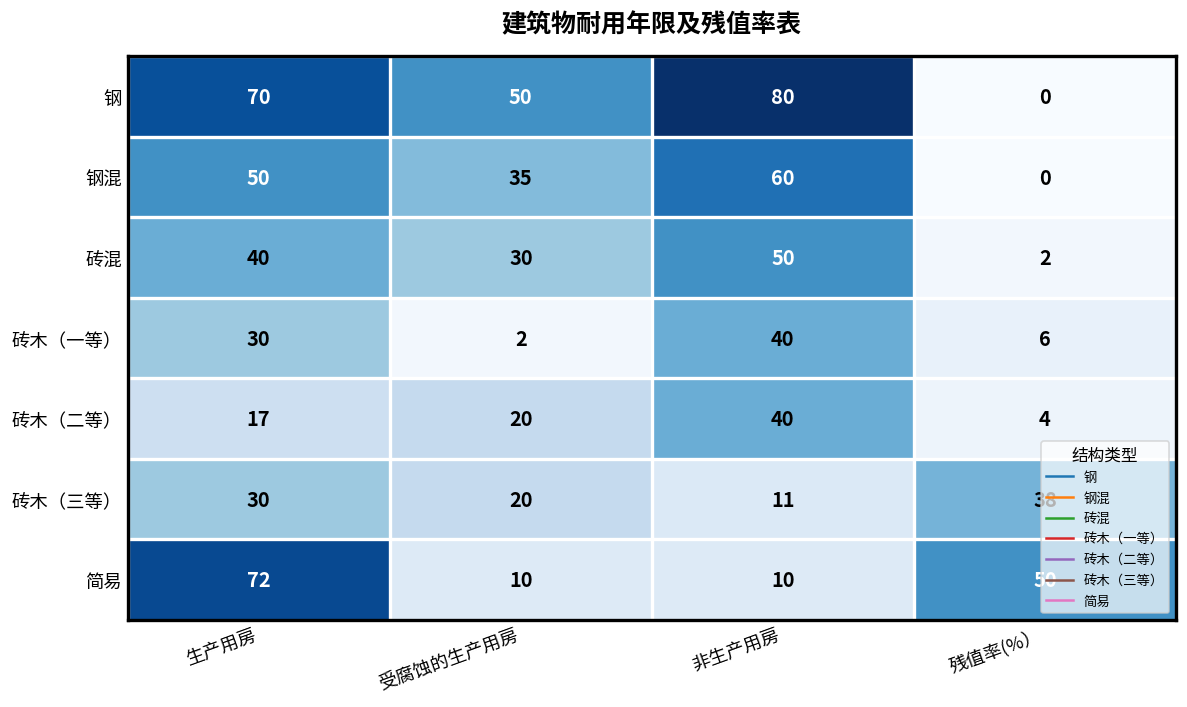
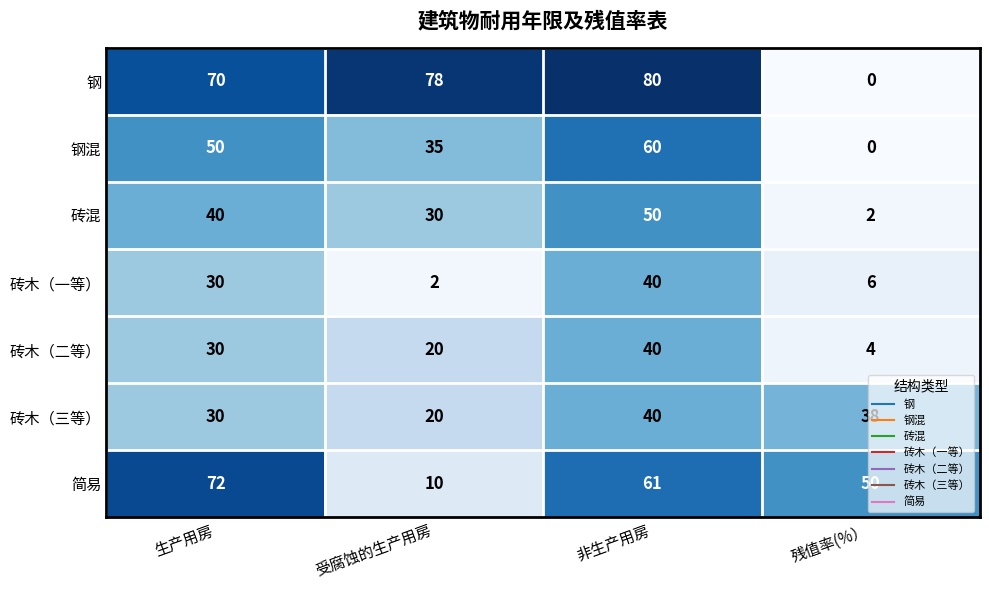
  {
    "钢": {
      "生产用房": 70,
-     "受腐蚀的生产用房": 50,
+     "受腐蚀的生产用房": 78,
      "非生产用房": 80,
      "残值率(%）": 0
    },
    "钢混": {
      "生产用房": 50,
      "受腐蚀的生产用房": 35,
      "非生产用房": 60,
      "残值率(%）": 0
    },
    "砖混": {
      "生产用房": 40,
      "受腐蚀的生产用房": 30,
      "非生产用房": 50,
      "残值率(%）": 2
    },
    "砖木（一等）": {
      "生产用房": 30,
      "受腐蚀的生产用房": 2,
      "非生产用房": 40,
      "残值率(%）": 6
    },
    "砖木（二等）": {
-     "生产用房": 17,
+     "生产用房": 30,
      "受腐蚀的生产用房": 20,
      "非生产用房": 40,
      "残值率(%）": 4
    },
    "砖木（三等）": {
      "生产用房": 30,
      "受腐蚀的生产用房": 20,
-     "非生产用房": 11
+     "非生产用房": 40
    },
    "简易": {
      "生产用房": 72,
      "受腐蚀的生产用房": 10,
-     "非生产用房": 10
+     "非生产用房": 61
    }
  }
